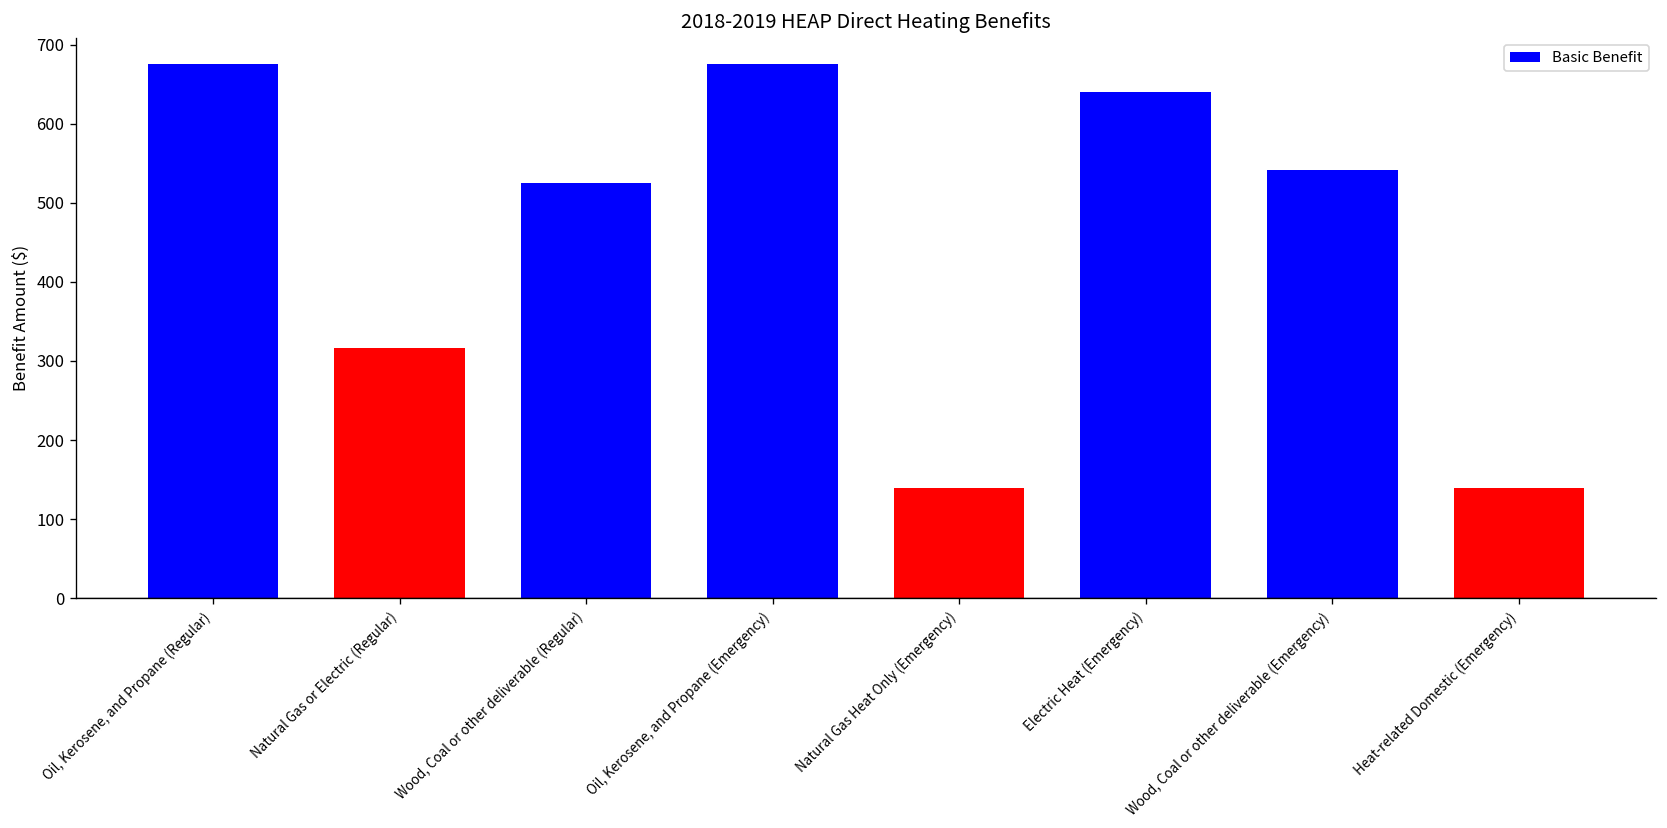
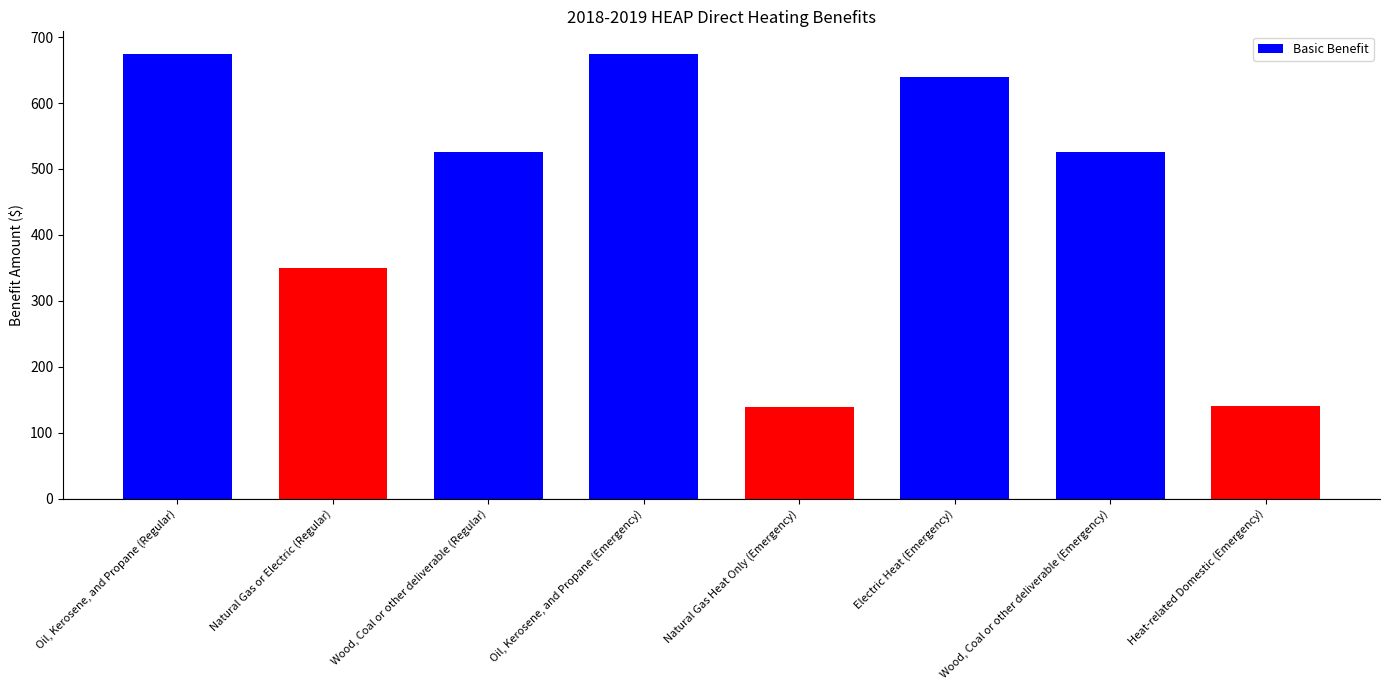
  {
    "Oil, Kerosene, and Propane (Regular)": 680,
-   "Natural Gas or Electric (Regular)": 320,
+   "Natural Gas or Electric (Regular)": 350,
    "Wood, Coal or other deliverable (Regular)": 530,
    "Oil, Kerosene, and Propane (Emergency)": 680,
    "Natural Gas Heat Only (Emergency)": 140,
    "Electric Heat (Emergency)": 640,
-   "Wood, Coal or other deliverable (Emergency)": 540,
+   "Wood, Coal or other deliverable (Emergency)": 530,
    "Heat-related Domestic (Emergency)": 140
  }
